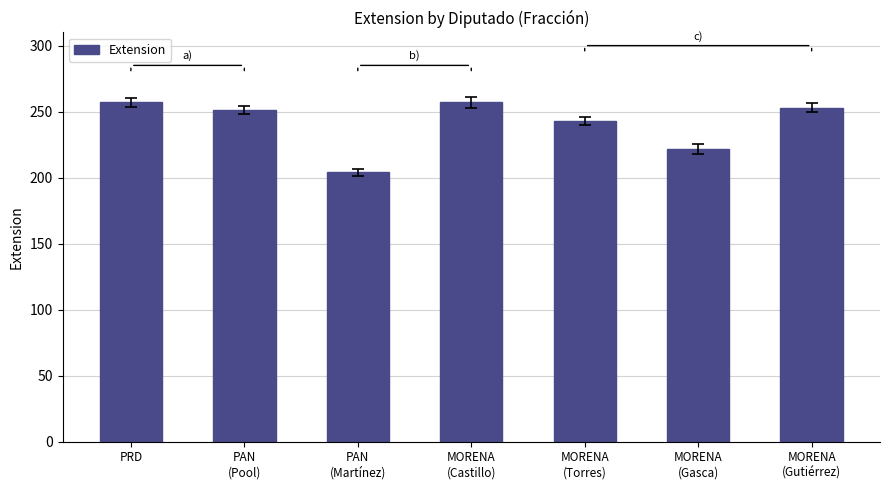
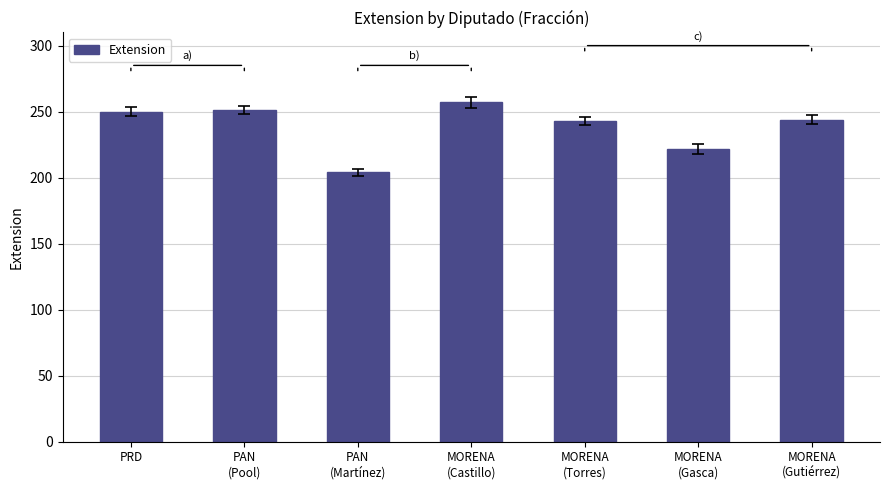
  {
    "Extension": {
-     "PRD": 257,
+     "PRD": 250,
      "PAN (Pool)": 251,
      "PAN (Martínez)": 204,
      "MORENA (Castillo)": 257,
      "MORENA (Torres)": 243,
      "MORENA (Gasca)": 222,
-     "MORENA (Gutiérrez)": 253
+     "MORENA (Gutiérrez)": 244
    }
  }
